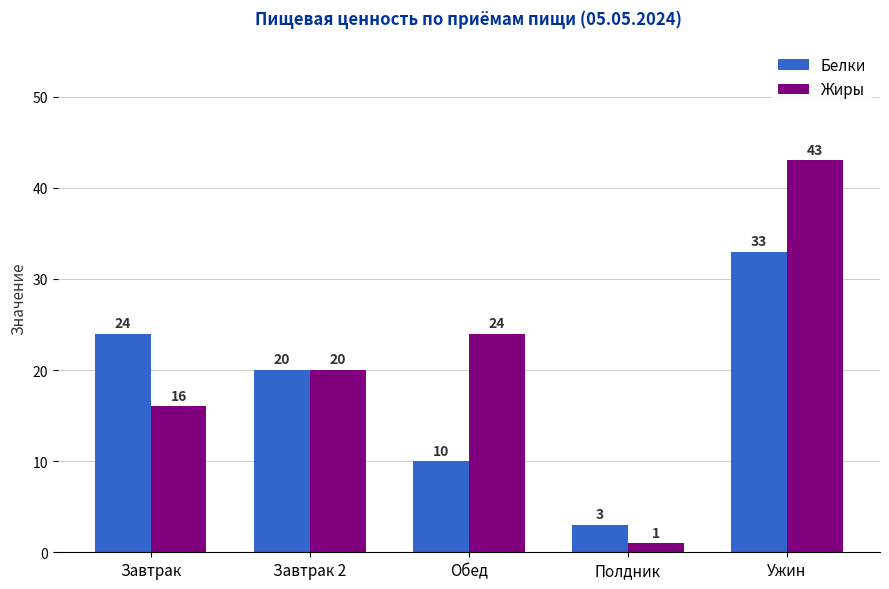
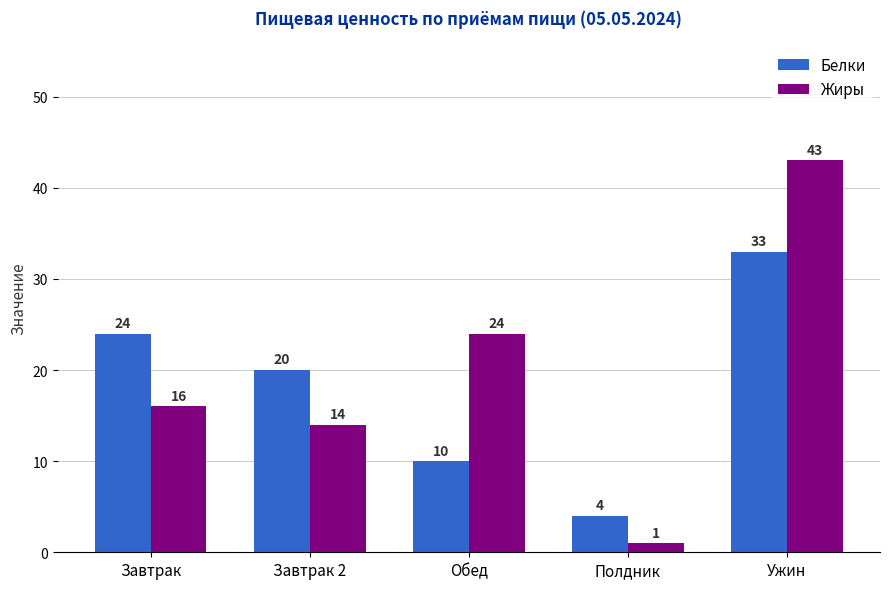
  {
    "Белки": {
      "Завтрак": 24,
      "Завтрак 2": 20,
      "Обед": 10,
-     "Полдник": 3,
+     "Полдник": 4,
      "Ужин": 33
    },
    "Жиры": {
      "Завтрак": 16,
-     "Завтрак 2": 20,
+     "Завтрак 2": 14,
      "Обед": 24,
      "Полдник": 1,
      "Ужин": 43
    }
  }
